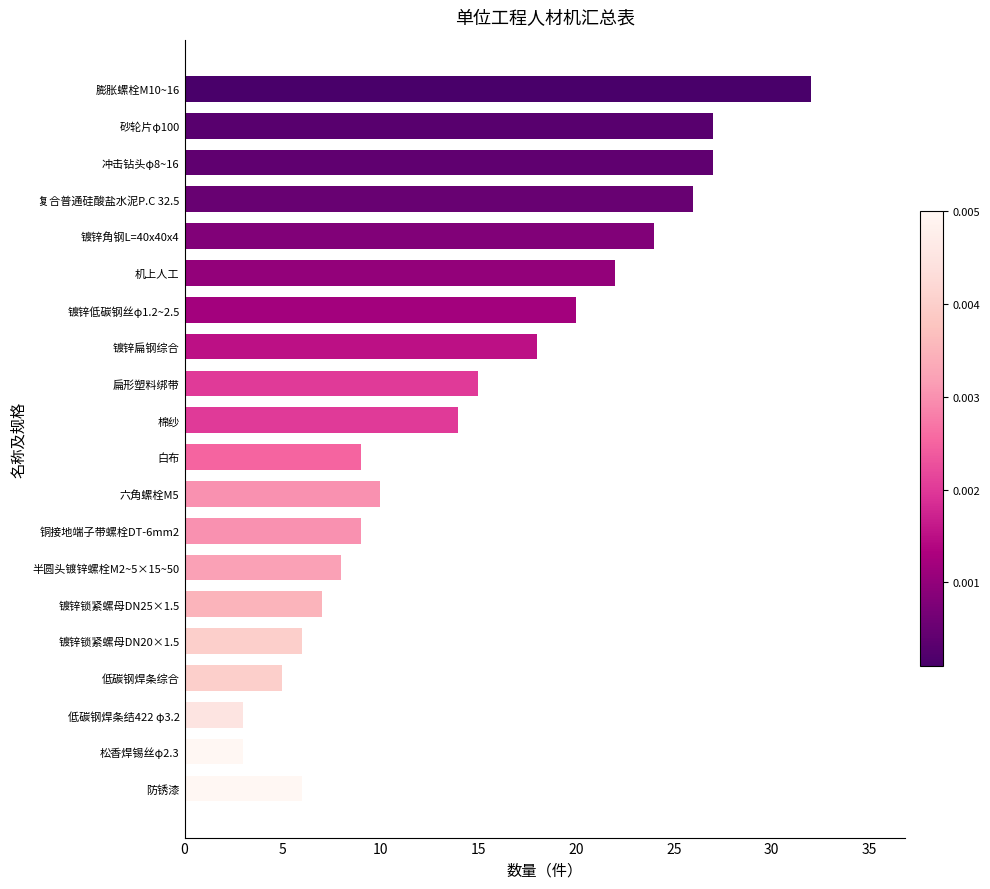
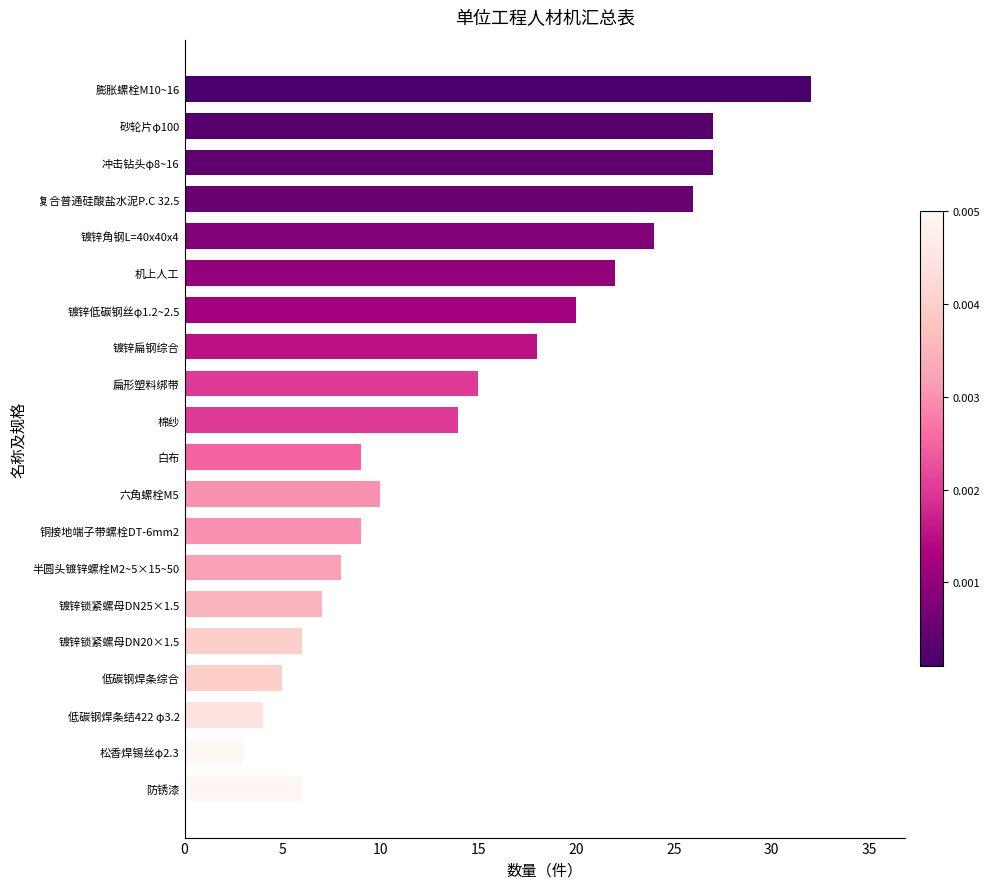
  {
    "膨胀螺栓M10~16": 32,
    "砂轮片φ100": 27,
    "冲击钻头φ8~16": 27,
    "复合普通硅酸盐水泥P.C 32.5": 26,
    "镀锌角钢L=40x40x4": 24,
    "机上人工": 22,
    "镀锌低碳钢丝φ1.2~2.5": 20,
    "镀锌扁钢综合": 18,
    "扁形塑料绑带": 15,
    "棉纱": 14,
    "白布": 9,
    "六角螺栓M5": 10,
    "铜接地端子带螺栓DT-6mm2": 9,
    "半圆头镀锌螺栓M2~5×15~50": 8,
    "镀锌锁紧螺母DN25×1.5": 7,
    "镀锌锁紧螺母DN20×1.5": 6,
    "低碳钢焊条综合": 5,
-   "低碳钢焊条结422 φ3.2": 3,
+   "低碳钢焊条结422 φ3.2": 4,
    "松香焊锡丝φ2.3": 3,
    "防锈漆": 6
  }
